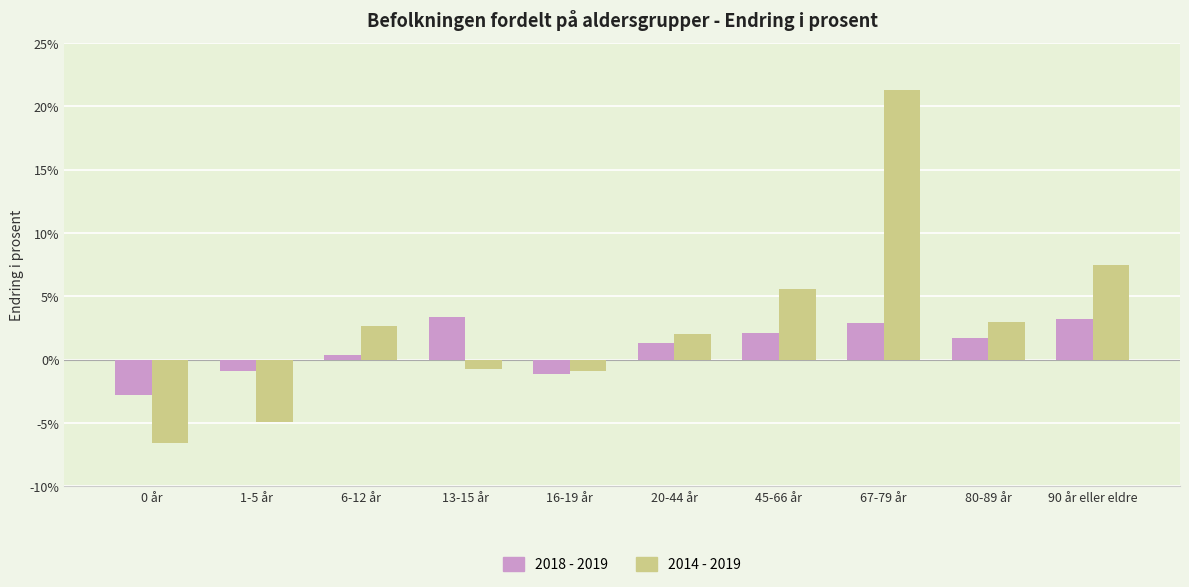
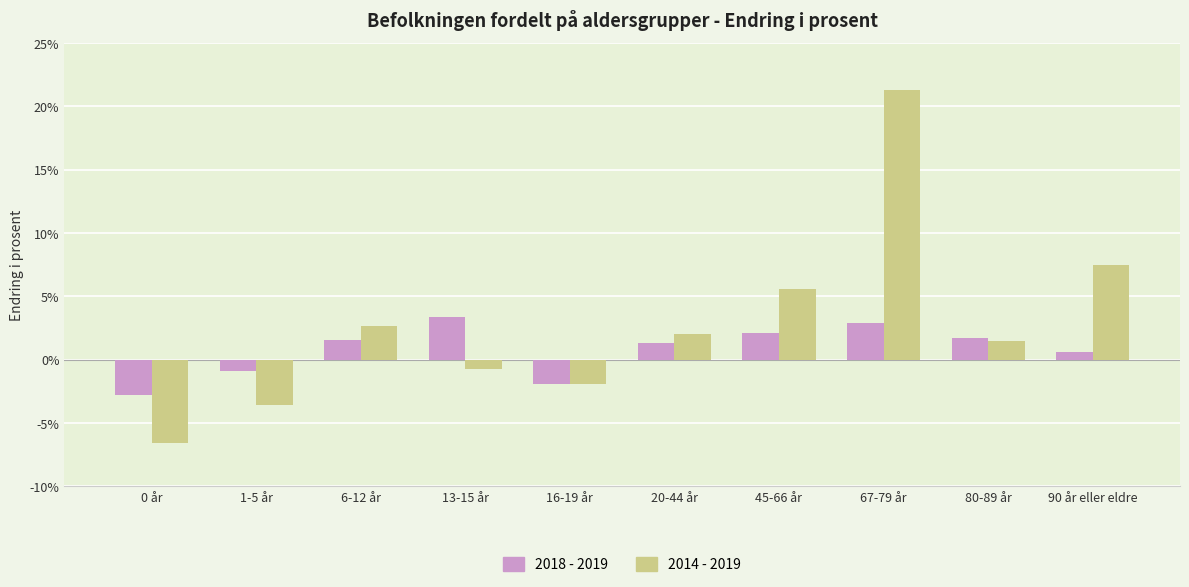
  {
    "2018 - 2019": {
      "0 år": "-2.8%",
      "1-5 år": "-0.9%",
-     "6-12 år": "0.4%",
+     "6-12 år": "1.6%",
      "13-15 år": "3.4%",
-     "16-19 år": "-1.1%",
+     "16-19 år": "-1.9%",
      "20-44 år": "1.3%",
      "45-66 år": "2.1%",
      "67-79 år": "2.9%",
      "80-89 år": "1.7%",
-     "90 år eller eldre": "3.2%"
+     "90 år eller eldre": "0.6%"
    },
    "2014 - 2019": {
      "0 år": "-6.6%",
-     "1-5 år": "-4.9%",
+     "1-5 år": "-3.6%",
      "6-12 år": "2.7%",
      "13-15 år": "-0.7%",
-     "16-19 år": "-0.9%",
+     "16-19 år": "-1.9%",
      "20-44 år": "2.0%",
      "45-66 år": "5.6%",
      "67-79 år": "21.3%",
-     "80-89 år": "3.0%",
+     "80-89 år": "1.5%",
      "90 år eller eldre": "7.5%"
    }
  }
